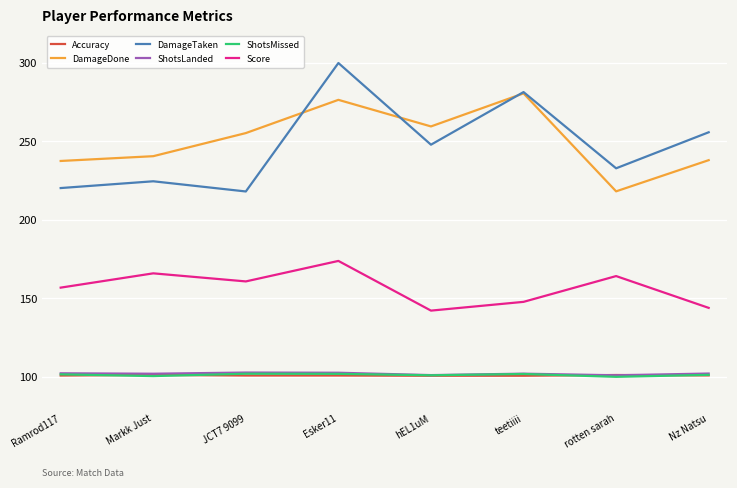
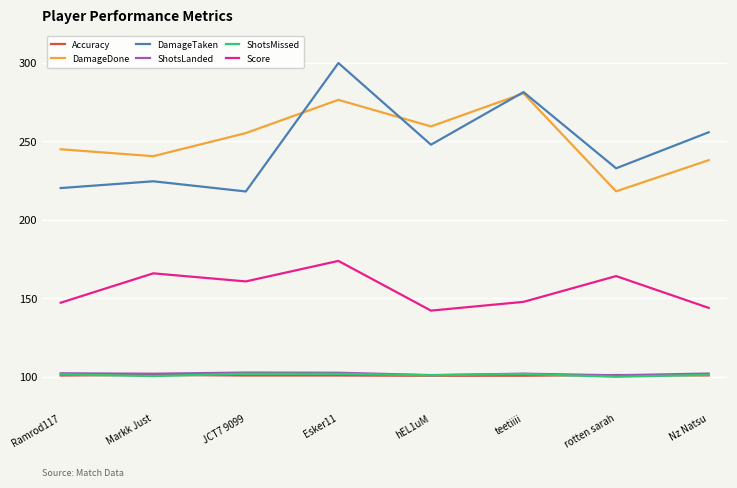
  {
    "DamageDone": {
-     "Ramrod117": 238,
+     "Ramrod117": 245,
      "Markk Just": 241,
      "JCT7 9099": 255,
      "Esker11": 277,
      "hEL1uM": 260,
      "rotten sarah": 218,
      "Nz Natsu": 238
    },
    "DamageTaken": {
      "Ramrod117": 220,
      "Markk Just": 225,
      "JCT7 9099": 218,
      "Esker11": 300,
      "hEL1uM": 248,
      "rotten sarah": 233,
      "Nz Natsu": 256
    },
    "Score": {
-     "Ramrod117": 157,
+     "Ramrod117": 147,
      "Markk Just": 166,
      "JCT7 9099": 161,
      "Esker11": 174,
      "hEL1uM": 142,
      "teetiiii": 148,
      "rotten sarah": 164,
      "Nz Natsu": 144
    }
  }
